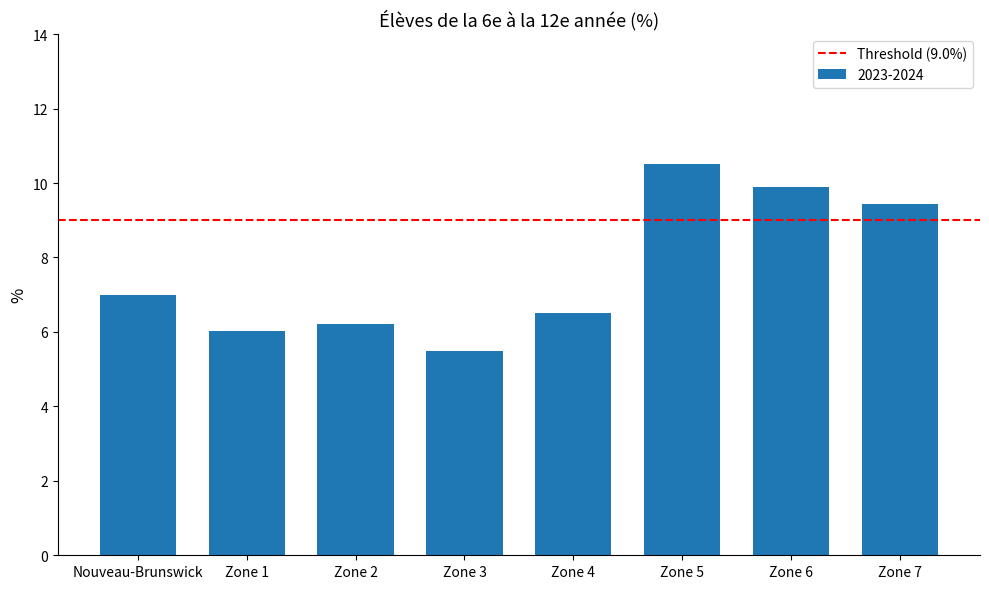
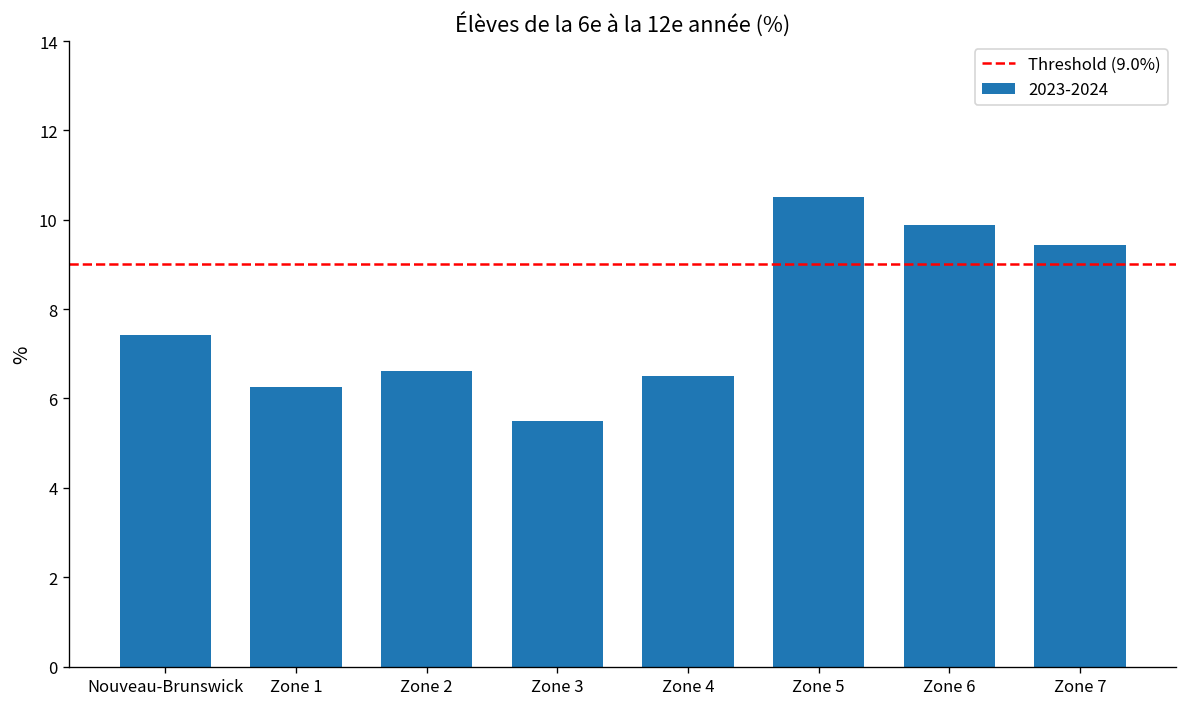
  {
-   "Nouveau-Brunswick": 7.0,
-   "Zone 1": 6.0,
-   "Zone 2": 6.2,
+   "Nouveau-Brunswick": 7.4,
+   "Zone 1": 6.3,
+   "Zone 2": 6.6,
    "Zone 3": 5.5,
    "Zone 4": 6.5,
    "Zone 5": 10.5,
    "Zone 6": 9.9,
    "Zone 7": 9.4
  }
